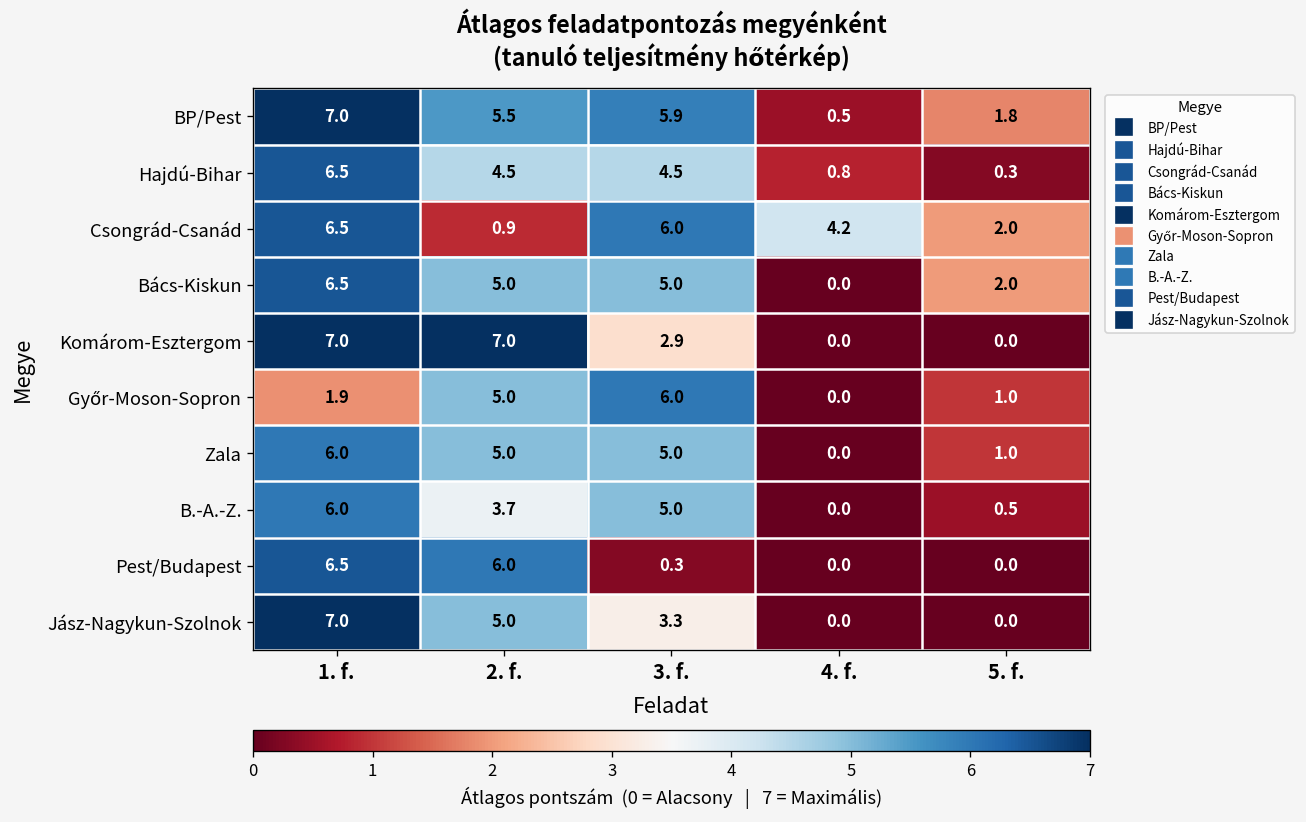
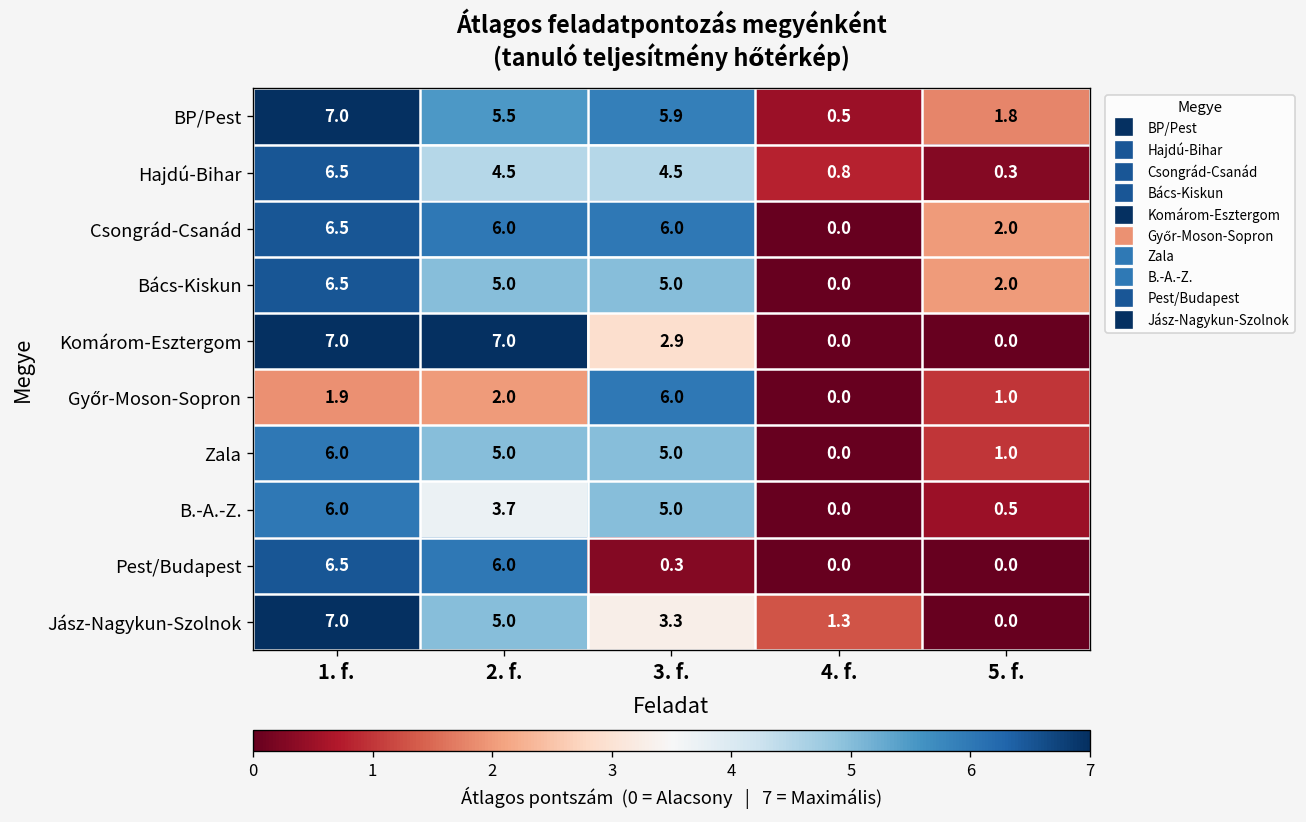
  {
    "BP/Pest": {
      "1. f.": 7.0,
      "2. f.": 5.5,
      "3. f.": 5.9,
      "4. f.": 0.5,
      "5. f.": 1.8
    },
    "Hajdú-Bihar": {
      "1. f.": 6.5,
      "2. f.": 4.5,
      "3. f.": 4.5,
      "4. f.": 0.8,
      "5. f.": 0.3
    },
    "Csongrád-Csanád": {
      "1. f.": 6.5,
-     "2. f.": 0.9,
+     "2. f.": 6.0,
      "3. f.": 6.0,
-     "4. f.": 4.2,
+     "4. f.": 0.0,
      "5. f.": 2.0
    },
    "Bács-Kiskun": {
      "1. f.": 6.5,
      "2. f.": 5.0,
      "3. f.": 5.0,
      "4. f.": 0.0,
      "5. f.": 2.0
    },
    "Komárom-Esztergom": {
      "1. f.": 7.0,
      "2. f.": 7.0,
      "3. f.": 2.9,
      "4. f.": 0.0,
      "5. f.": 0.0
    },
    "Győr-Moson-Sopron": {
      "1. f.": 1.9,
-     "2. f.": 5.0,
+     "2. f.": 2.0,
      "3. f.": 6.0,
      "4. f.": 0.0,
      "5. f.": 1.0
    },
    "Zala": {
      "1. f.": 6.0,
      "2. f.": 5.0,
      "3. f.": 5.0,
      "4. f.": 0.0,
      "5. f.": 1.0
    },
    "B.-A.-Z.": {
      "1. f.": 6.0,
      "2. f.": 3.7,
      "3. f.": 5.0,
      "4. f.": 0.0,
      "5. f.": 0.5
    },
    "Pest/Budapest": {
      "1. f.": 6.5,
      "2. f.": 6.0,
      "3. f.": 0.3,
      "4. f.": 0.0,
      "5. f.": 0.0
    },
    "Jász-Nagykun-Szolnok": {
      "1. f.": 7.0,
      "2. f.": 5.0,
      "3. f.": 3.3,
-     "4. f.": 0.0,
+     "4. f.": 1.3,
      "5. f.": 0.0
    }
  }
